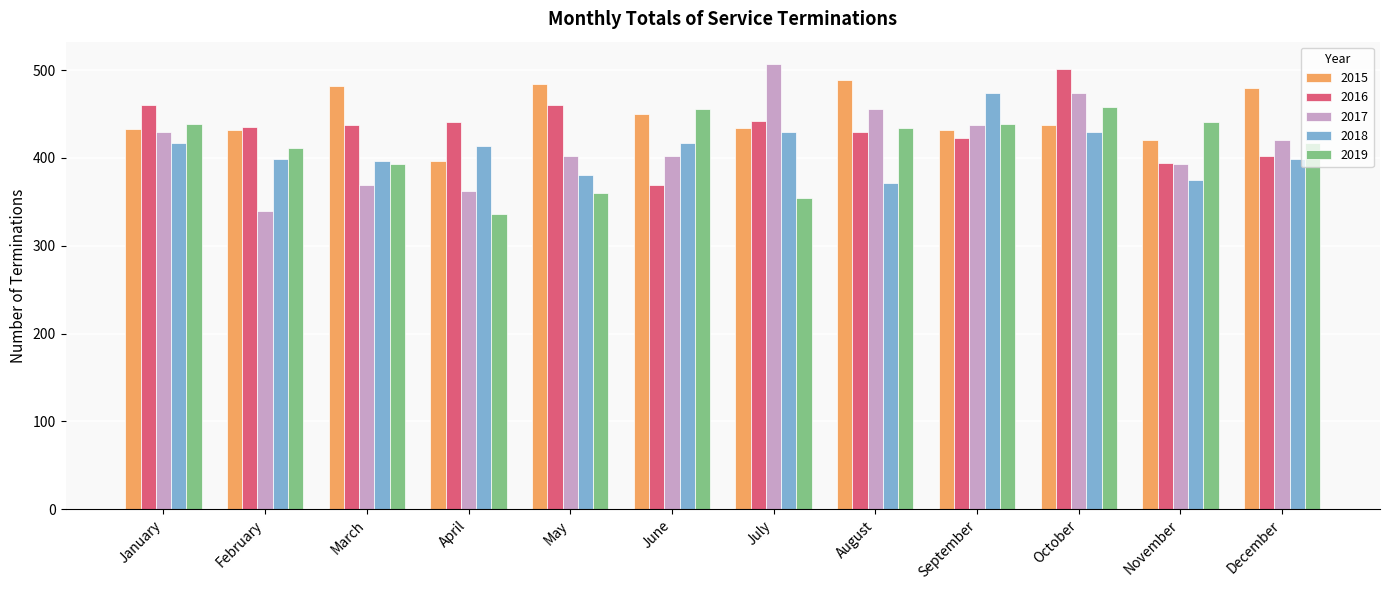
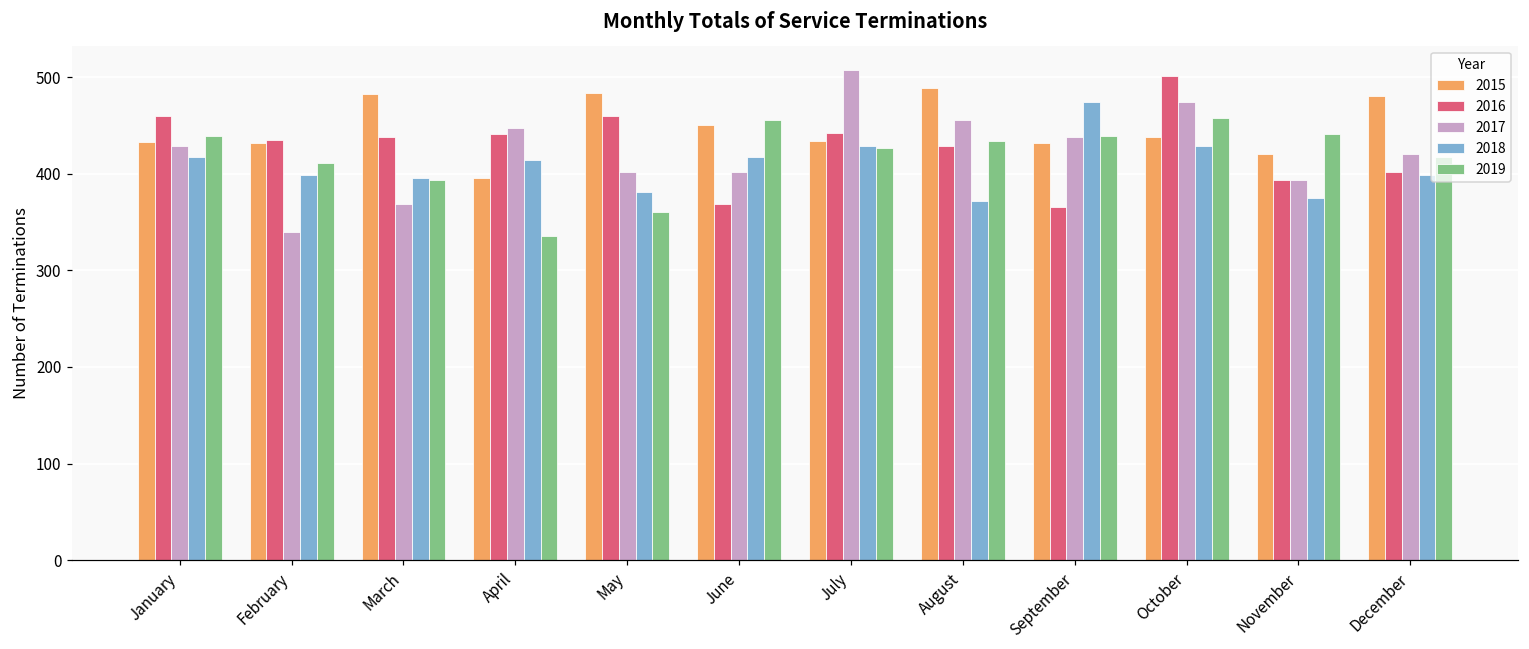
  {
    "2015": {
      "January": 430,
      "February": 430,
      "March": 480,
      "April": 400,
      "May": 480,
      "June": 450,
      "July": 430,
      "August": 490,
      "September": 430,
      "October": 440,
      "November": 420,
      "December": 480
    },
    "2016": {
      "January": 460,
      "February": 440,
      "March": 440,
      "April": 440,
      "May": 460,
      "June": 370,
      "July": 440,
      "August": 430,
-     "September": 420,
+     "September": 370,
      "October": 500,
      "November": 390,
      "December": 400
    },
    "2017": {
      "January": 430,
      "February": 340,
      "March": 370,
-     "April": 360,
+     "April": 450,
      "May": 400,
      "June": 400,
      "July": 510,
      "August": 460,
      "September": 440,
      "October": 470,
      "November": 390,
      "December": 420
    },
    "2018": {
      "January": 420,
      "February": 400,
      "March": 400,
      "April": 410,
      "May": 380,
      "June": 420,
      "July": 430,
      "August": 370,
      "September": 470,
      "October": 430,
      "November": 380,
      "December": 400
    },
    "2019": {
      "January": 440,
      "February": 410,
      "March": 390,
      "April": 340,
      "May": 360,
      "June": 460,
-     "July": 350,
+     "July": 430,
      "August": 430,
      "September": 440,
      "October": 460,
      "November": 440
    }
  }
